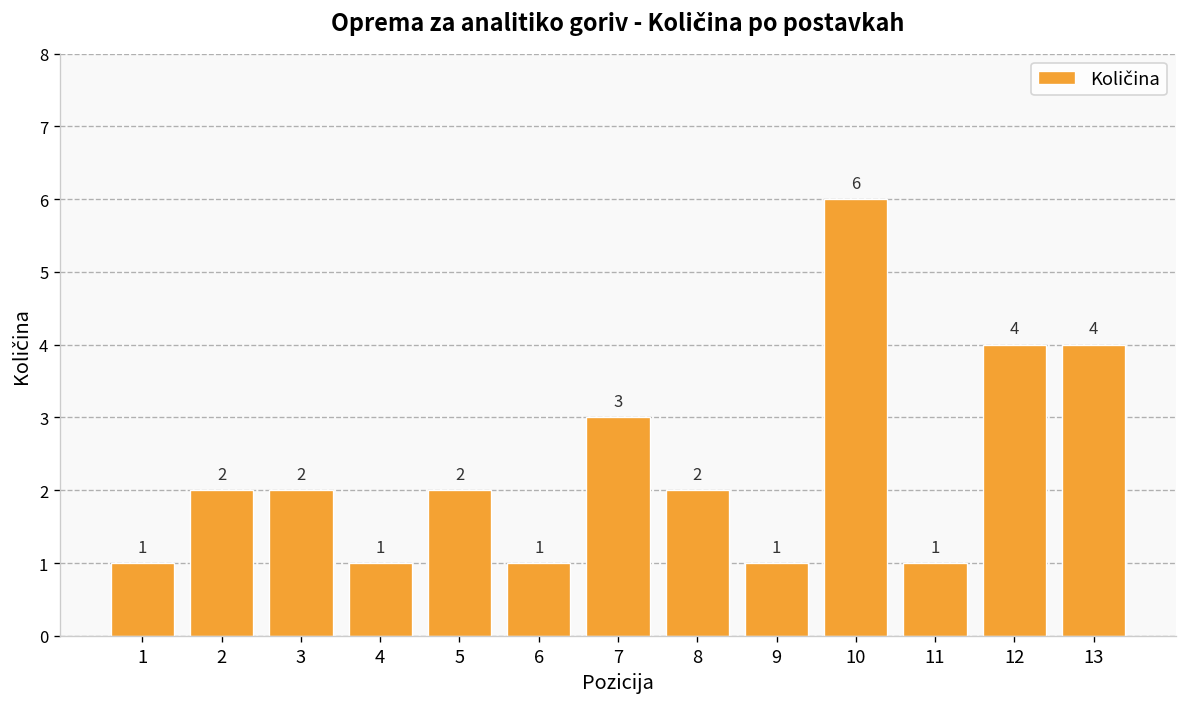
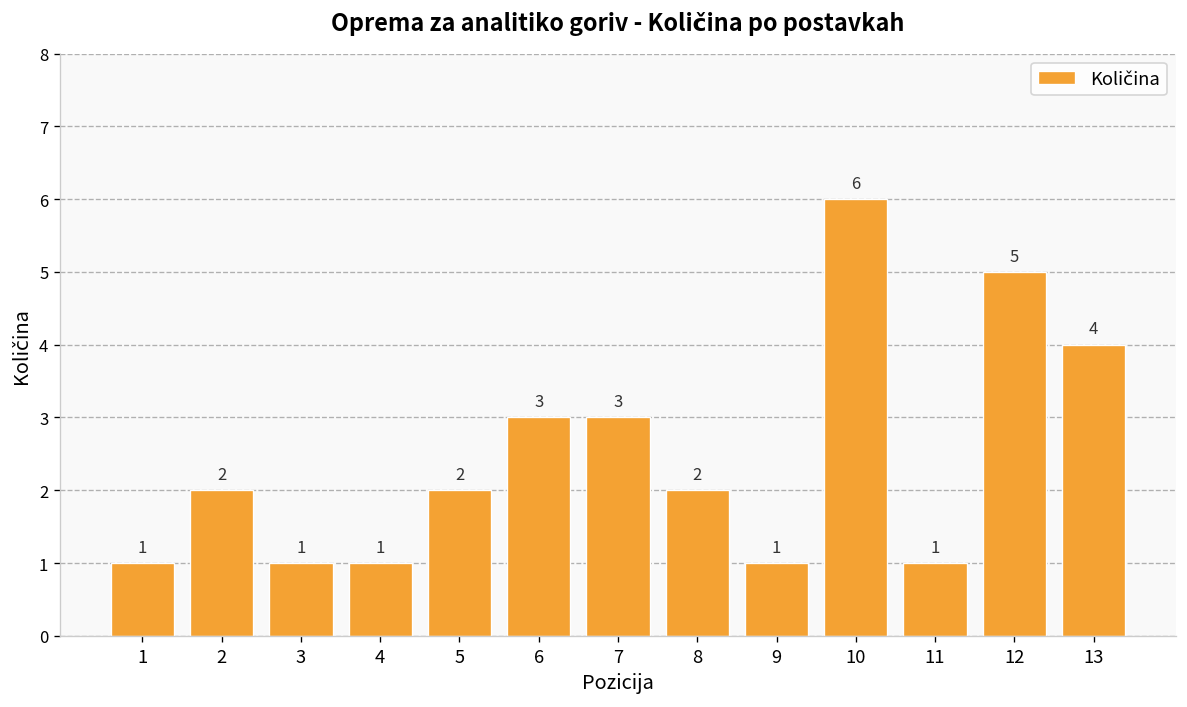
  {
    "1": 1,
    "2": 2,
-   "3": 2,
+   "3": 1,
    "4": 1,
    "5": 2,
-   "6": 1,
+   "6": 3,
    "7": 3,
    "8": 2,
    "9": 1,
    "10": 6,
    "11": 1,
-   "12": 4,
+   "12": 5,
    "13": 4
  }
